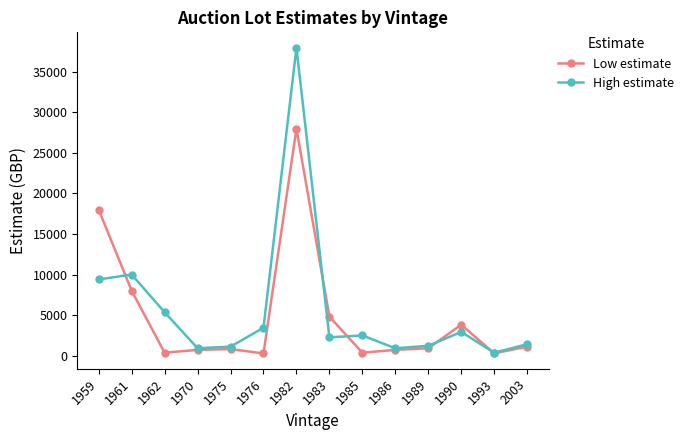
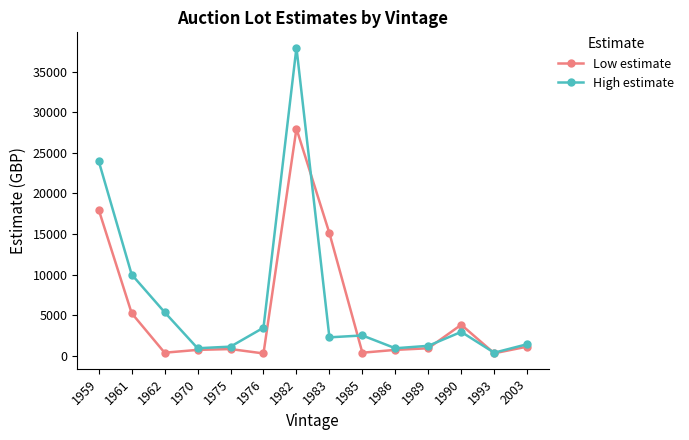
  {
    "Low estimate": {
      "1959": 18000,
-     "1961": 8000,
+     "1961": 5000,
      "1962": 0,
      "1976": 0,
      "1982": 28000,
-     "1983": 5000,
+     "1983": 15000,
      "1985": 0,
      "1990": 4000
    },
    "High estimate": {
-     "1959": 9000,
+     "1959": 24000,
      "1961": 10000,
      "1962": 5000,
      "1976": 3000,
      "1982": 38000,
      "1983": 2000,
      "1985": 2000,
      "1990": 3000
    }
  }
